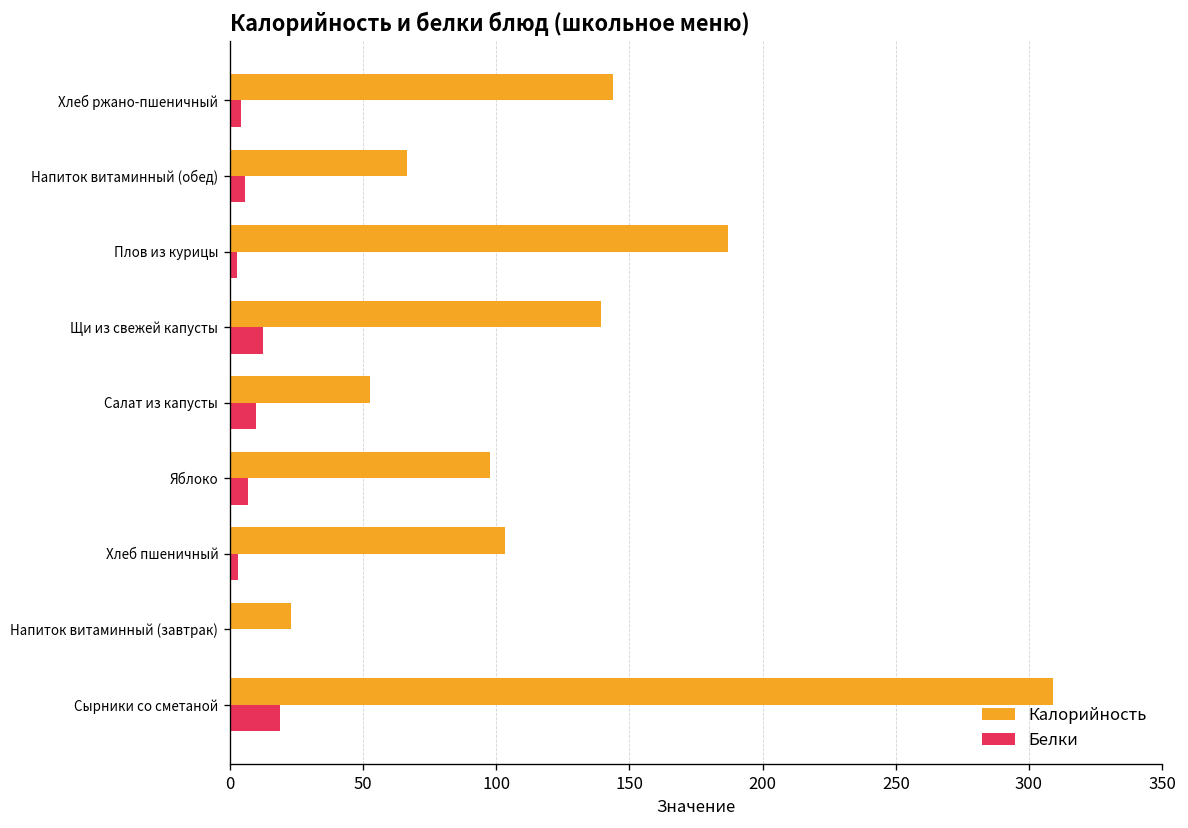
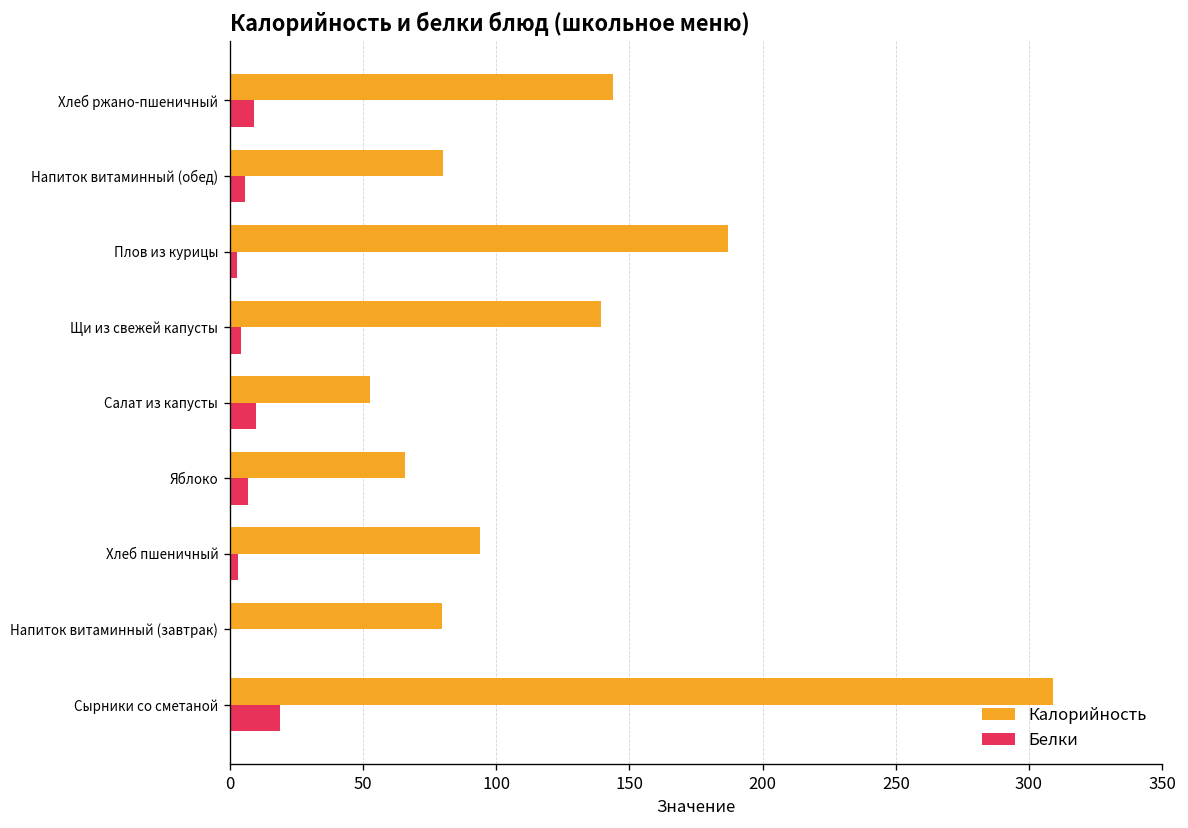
  {
    "Калорийность": {
      "Хлеб ржано-пшеничный": 144,
-     "Напиток витаминный (обед)": 66,
+     "Напиток витаминный (обед)": 80,
      "Плов из курицы": 187,
      "Щи из свежей капусты": 139,
      "Салат из капусты": 53,
-     "Яблоко": 98,
-     "Хлеб пшеничный": 103,
-     "Напиток витаминный (завтрак)": 23,
+     "Яблоко": 66,
+     "Хлеб пшеничный": 94,
+     "Напиток витаминный (завтрак)": 79,
      "Сырники со сметаной": 309
    },
    "Белки": {
-     "Хлеб ржано-пшеничный": 4,
+     "Хлеб ржано-пшеничный": 9,
      "Напиток витаминный (обед)": 6,
      "Плов из курицы": 3,
-     "Щи из свежей капусты": 13,
+     "Щи из свежей капусты": 4,
      "Салат из капусты": 10,
      "Яблоко": 7,
      "Хлеб пшеничный": 3,
      "Сырники со сметаной": 19
    }
  }
